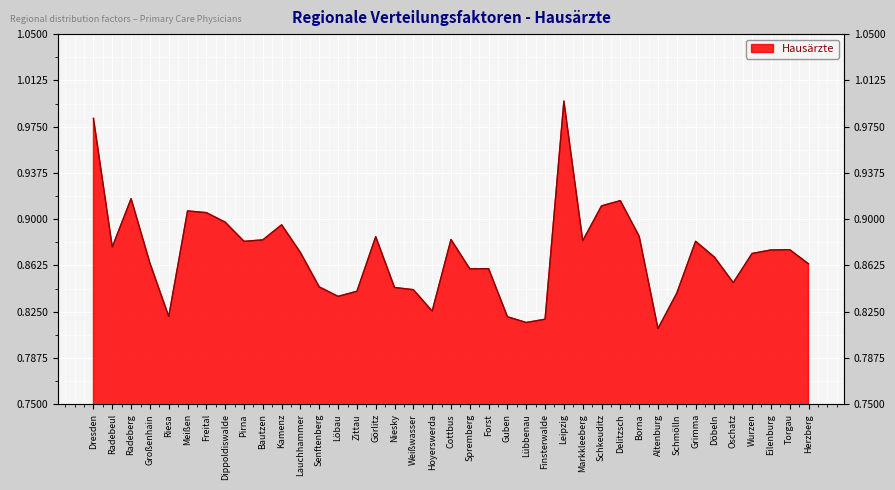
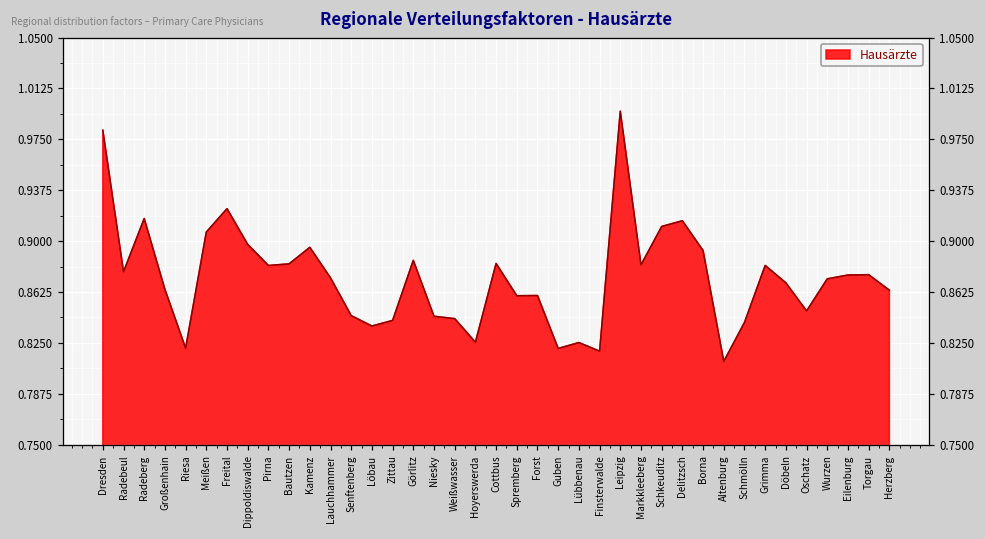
  {
    "Dresden": 0.982,
    "Radebeul": 0.877,
    "Radeberg": 0.917,
    "Großenhain": 0.864,
    "Riesa": 0.821,
    "Meißen": 0.907,
-   "Freital": 0.905,
+   "Freital": 0.924,
    "Dippoldiswalde": 0.898,
    "Pirna": 0.882,
    "Bautzen": 0.883,
    "Kamenz": 0.895,
    "Lauchhammer": 0.873,
    "Senftenberg": 0.845,
    "Löbau": 0.837,
    "Zittau": 0.842,
    "Görlitz": 0.886,
    "Niesky": 0.845,
    "Weißwasser": 0.843,
    "Hoyerswerda": 0.826,
    "Cottbus": 0.884,
    "Spremberg": 0.860,
    "Forst": 0.860,
    "Guben": 0.821,
-   "Lübbenau": 0.816,
+   "Lübbenau": 0.825,
    "Finsterwalde": 0.819,
    "Leipzig": 0.996,
    "Markkleeberg": 0.883,
    "Schkeuditz": 0.911,
    "Delitzsch": 0.915,
-   "Borna": 0.886,
+   "Borna": 0.893,
    "Altenburg": 0.811,
    "Schmölln": 0.840,
    "Grimma": 0.882,
    "Döbeln": 0.869,
    "Oschatz": 0.849,
    "Wurzen": 0.872,
    "Eilenburg": 0.875,
    "Torgau": 0.875,
    "Herzberg": 0.864
  }
